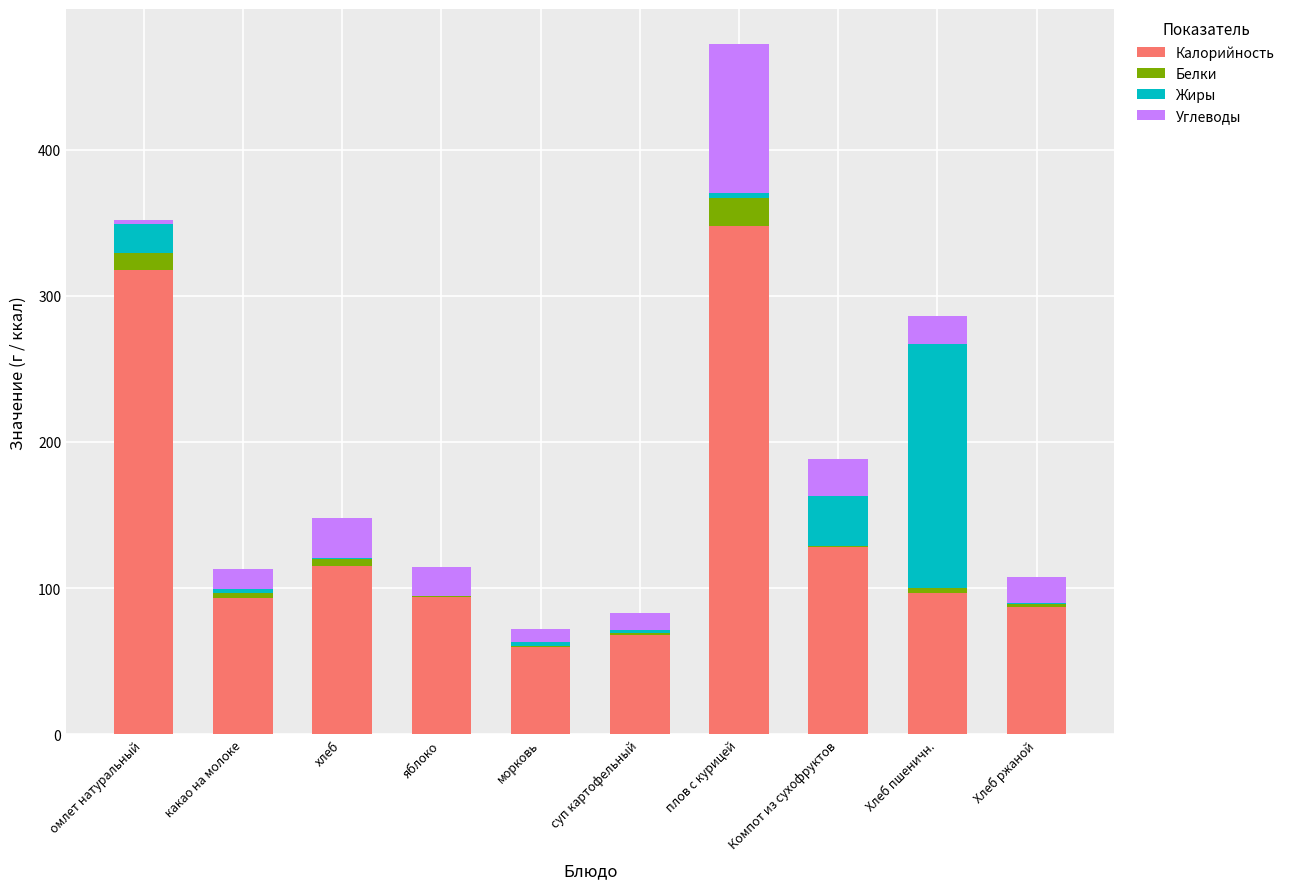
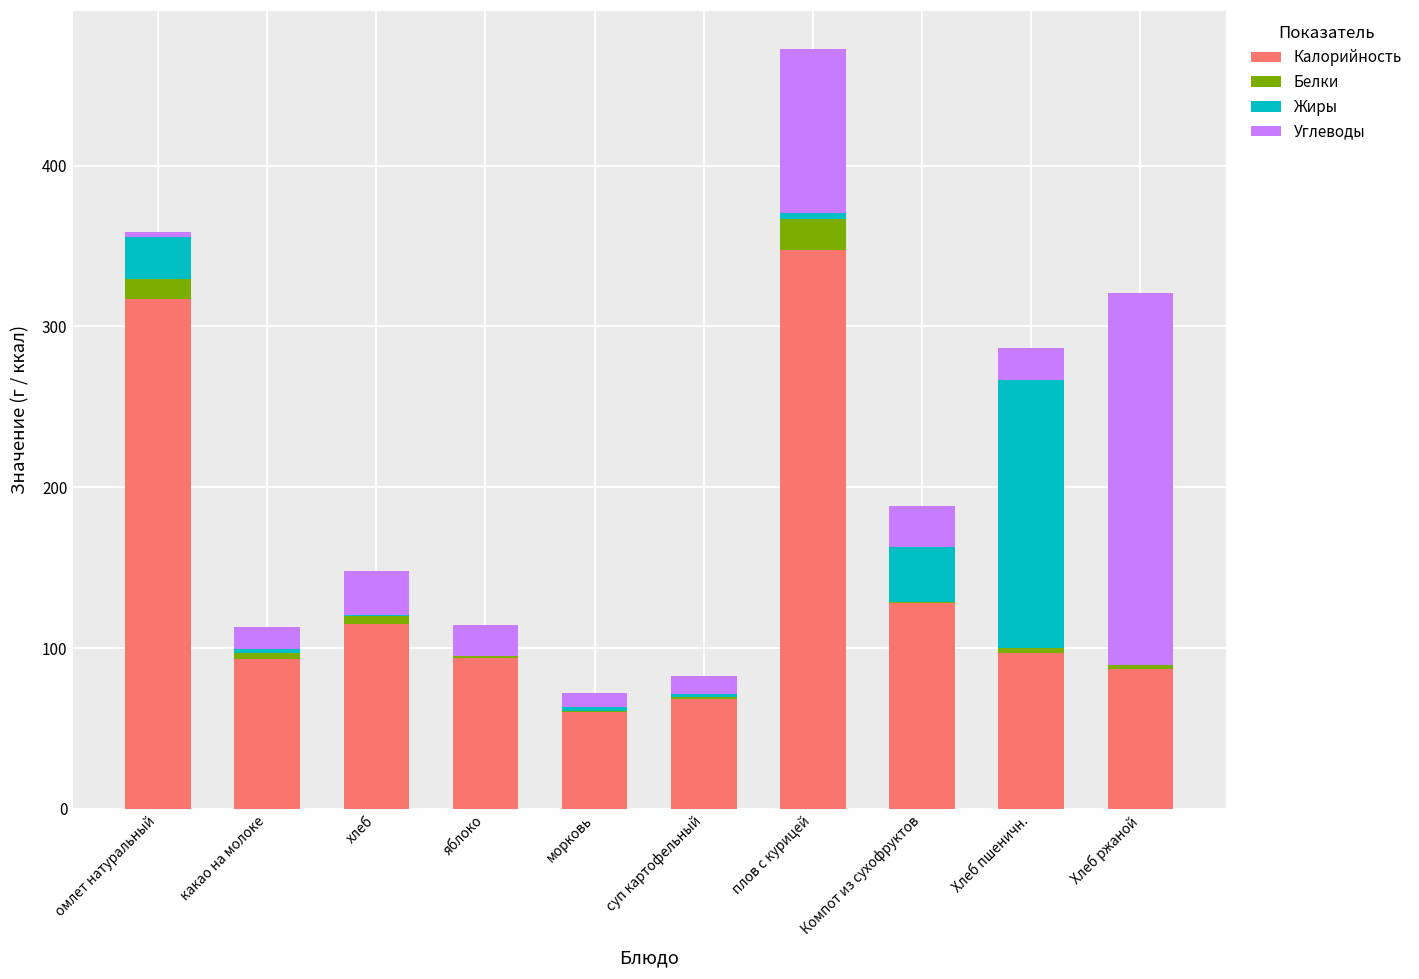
  {
    "Белки": {
      "омлет натуральный": 12,
      "какао на молоке": 4,
      "хлеб": 5,
      "плов с курицей": 19,
      "Хлеб пшеничн.": 3,
      "Хлеб ржаной": 2
    },
    "Жиры": {
-     "омлет натуральный": 19,
+     "омлет натуральный": 26,
      "какао на молоке": 3,
      "яблоко": 0,
      "морковь": 3,
      "плов с курицей": 4,
      "Компот из сухофруктов": 34,
      "Хлеб пшеничн.": 167
    },
    "Углеводы": {
      "омлет натуральный": 3,
      "какао на молоке": 14,
      "хлеб": 28,
      "яблоко": 20,
      "морковь": 9,
      "суп картофельный": 12,
      "плов с курицей": 102,
      "Компот из сухофруктов": 26,
      "Хлеб пшеничн.": 20,
-     "Хлеб ржаной": 18
+     "Хлеб ржаной": 231
    }
  }
